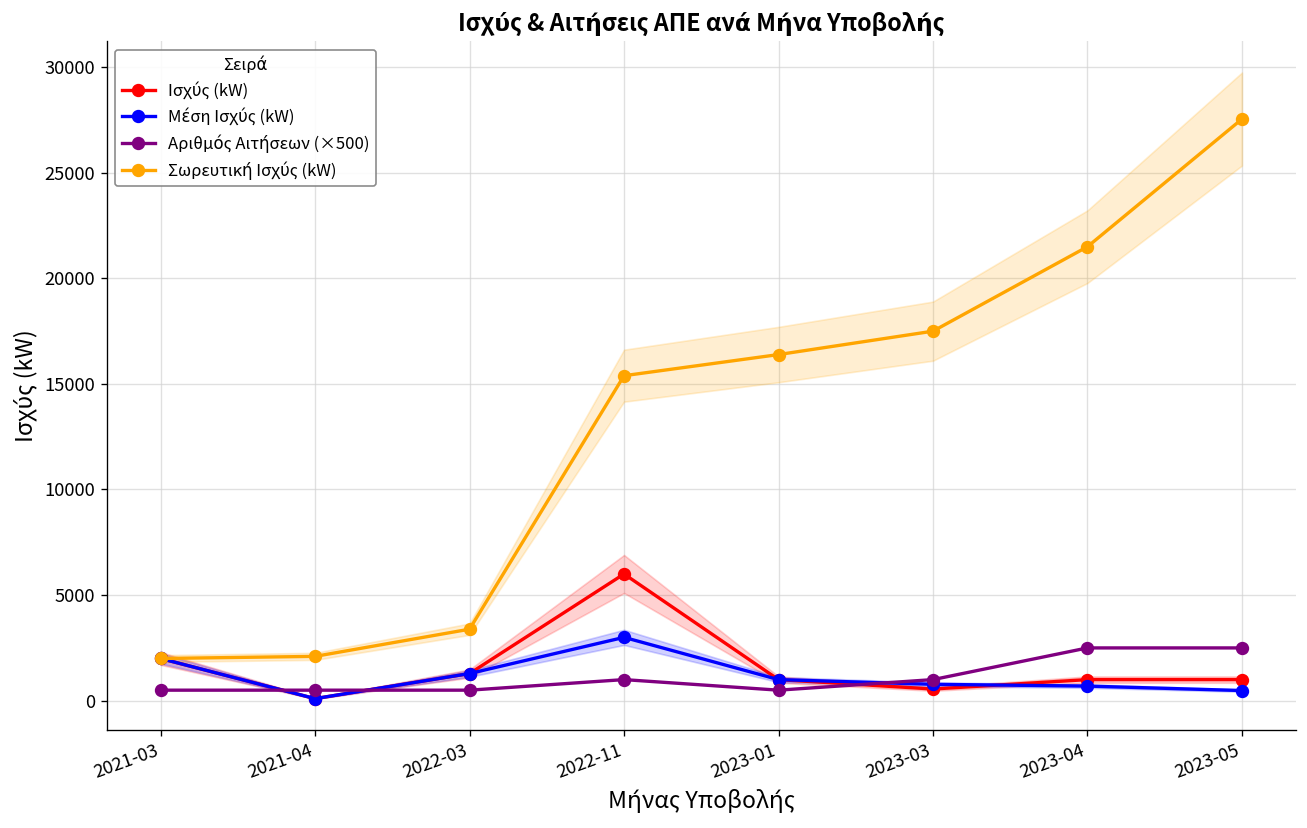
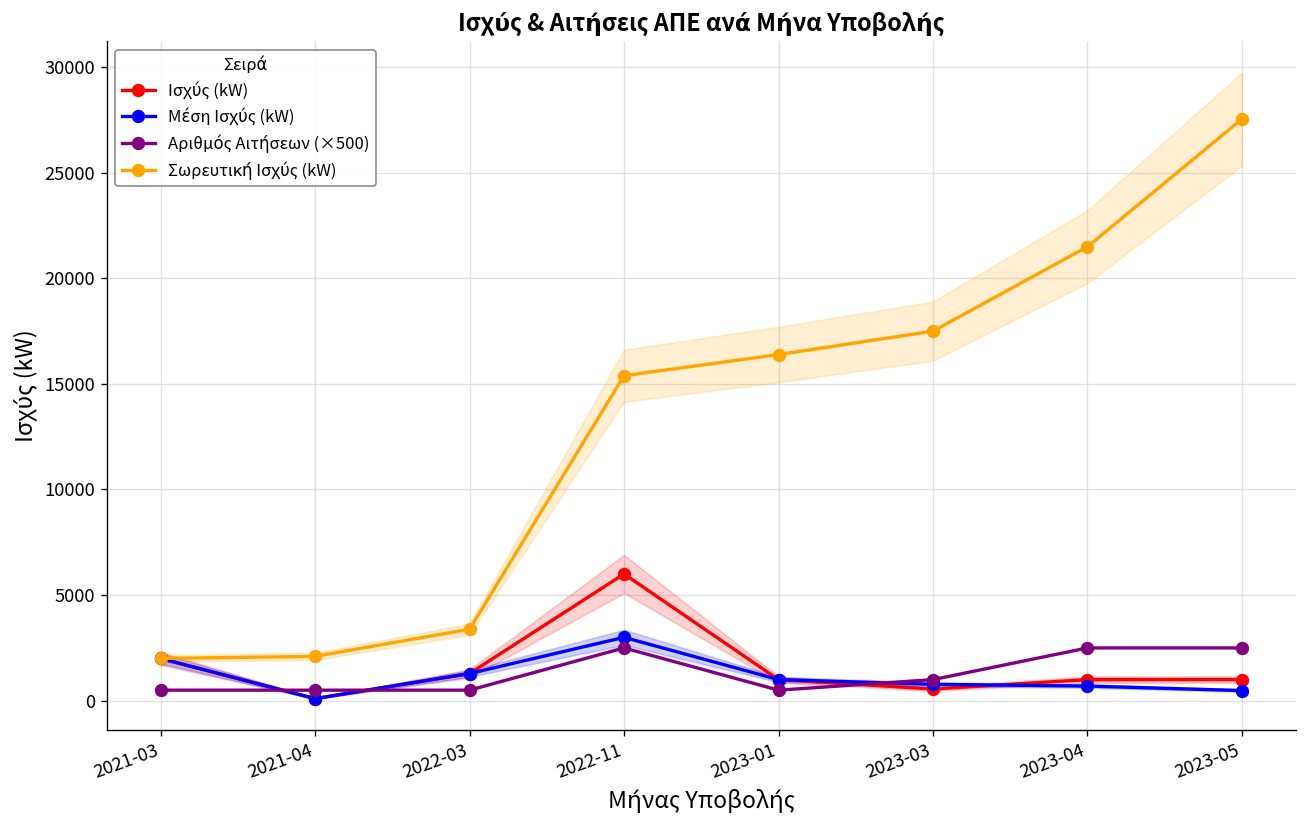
  {
    "Αριθμός Αιτήσεων (×500)": {
      "2021-03": 500,
      "2021-04": 500,
      "2022-03": 500,
-     "2022-11": 1000,
+     "2022-11": 2500,
      "2023-01": 500,
      "2023-04": 2500,
      "2023-05": 2500
    }
  }
